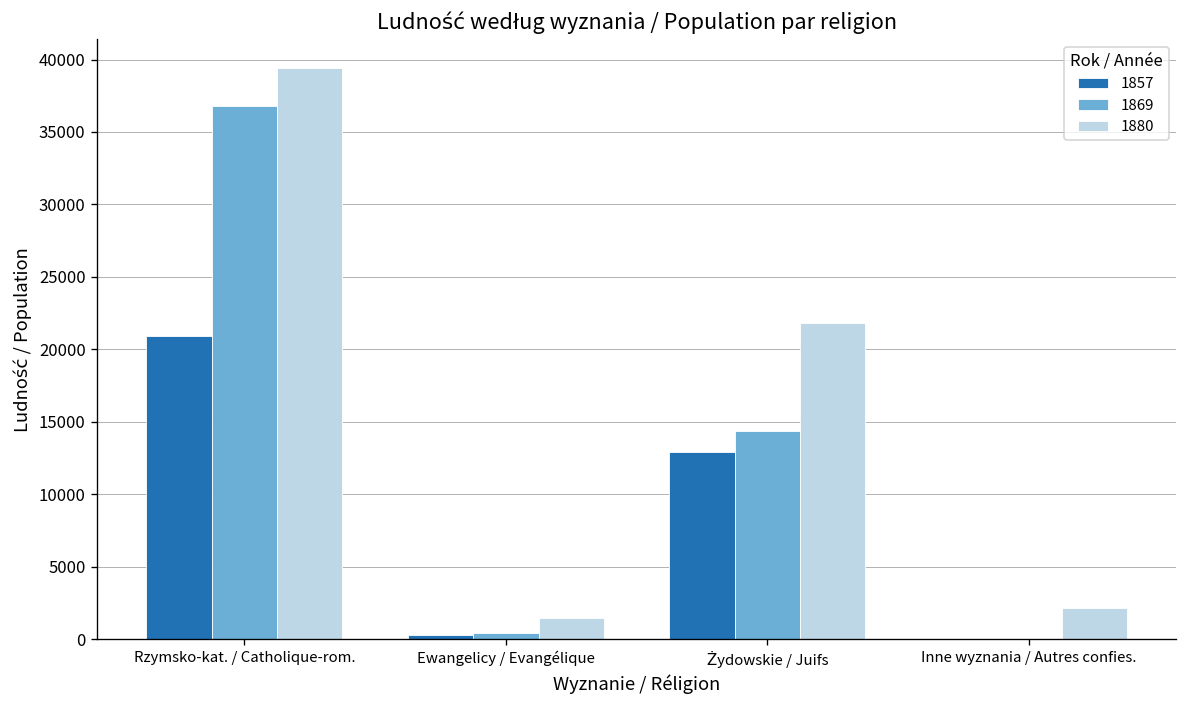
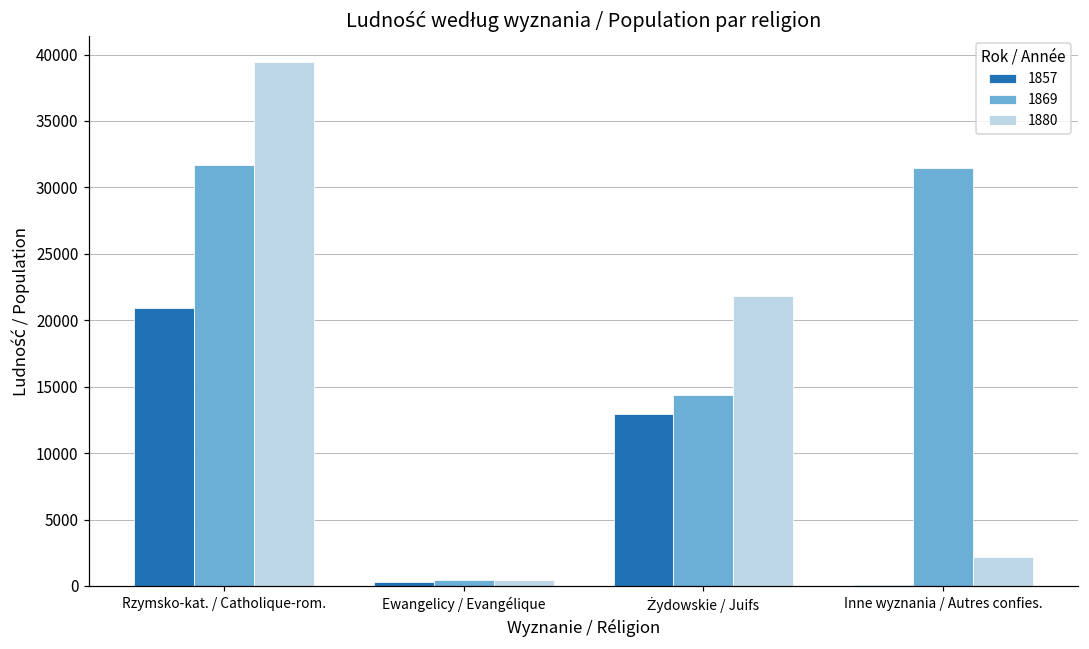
  {
    "1857": {
      "Rzymsko-kat. / Catholique-rom.": 21000,
      "Ewangelicy / Evangélique": 300,
      "Żydowskie / Juifs": 12900
    },
    "1869": {
-     "Rzymsko-kat. / Catholique-rom.": 36800,
+     "Rzymsko-kat. / Catholique-rom.": 31700,
      "Ewangelicy / Evangélique": 500,
      "Żydowskie / Juifs": 14400,
-     "Inne wyznania / Autres confies.": 0
+     "Inne wyznania / Autres confies.": 31500
    },
    "1880": {
      "Rzymsko-kat. / Catholique-rom.": 39400,
-     "Ewangelicy / Evangélique": 1500,
+     "Ewangelicy / Evangélique": 400,
      "Żydowskie / Juifs": 21800,
      "Inne wyznania / Autres confies.": 2200
    }
  }
